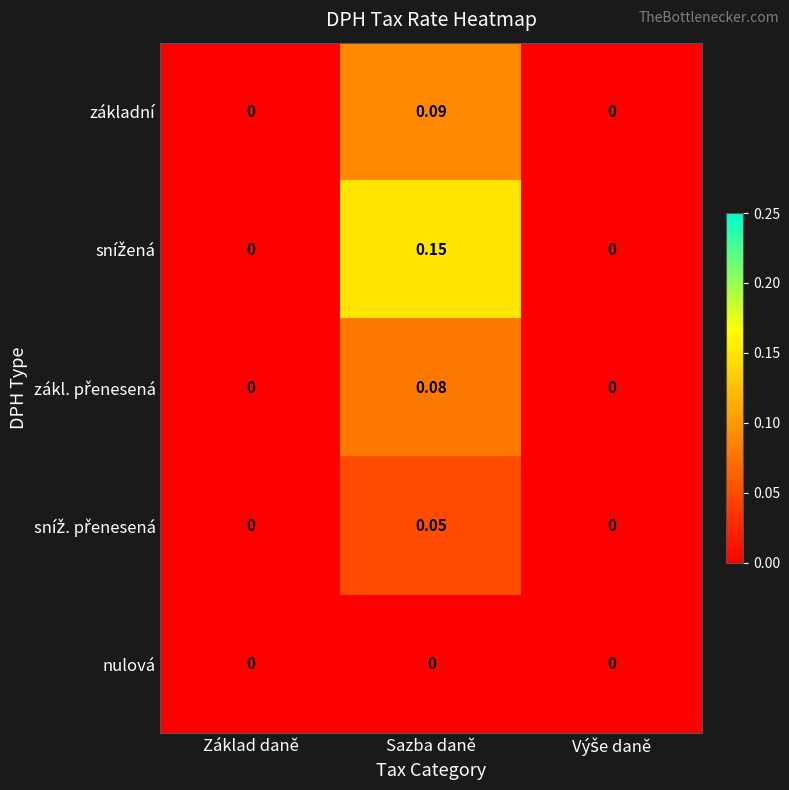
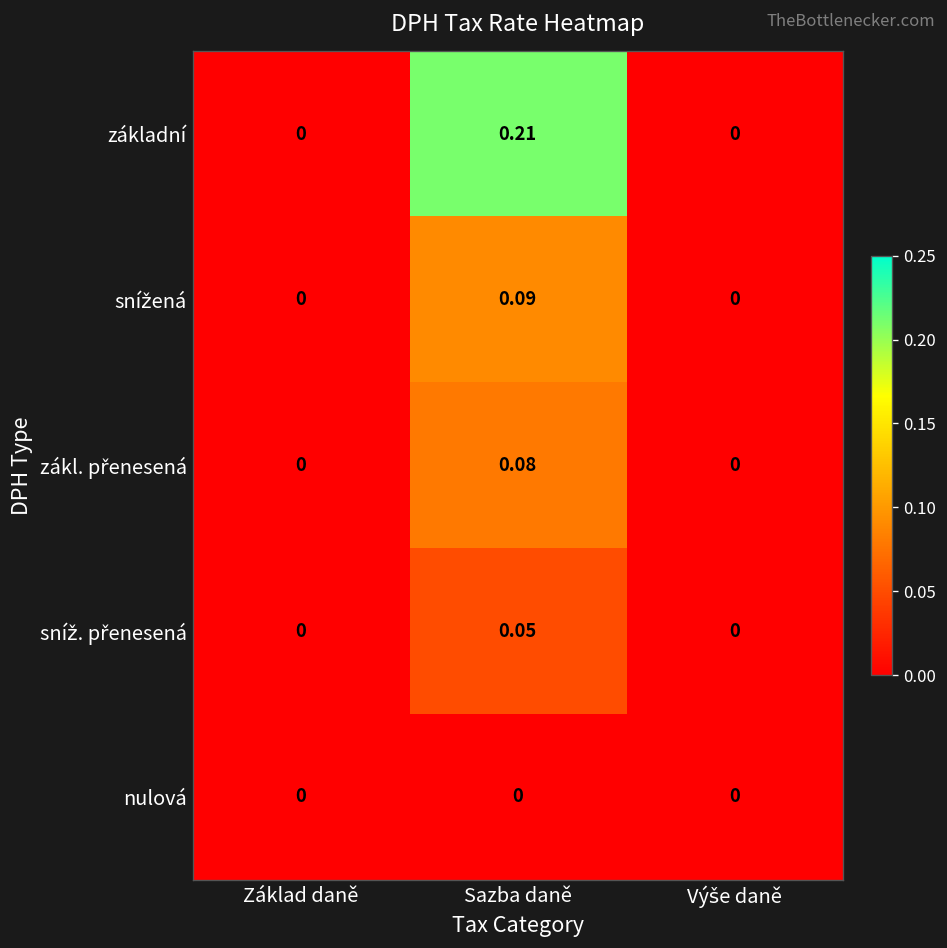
  {
    "základní": {
      "Základ daně": 0,
-     "Sazba daně": 0.09,
+     "Sazba daně": 0.21,
      "Výše daně": 0
    },
    "snížená": {
      "Základ daně": 0,
-     "Sazba daně": 0.15,
+     "Sazba daně": 0.09,
      "Výše daně": 0
    },
    "zákl. přenesená": {
      "Základ daně": 0,
      "Sazba daně": 0.08,
      "Výše daně": 0
    },
    "sníž. přenesená": {
      "Základ daně": 0,
      "Sazba daně": 0.05,
      "Výše daně": 0
    },
    "nulová": {
      "Základ daně": 0,
      "Sazba daně": 0,
      "Výše daně": 0
    }
  }
